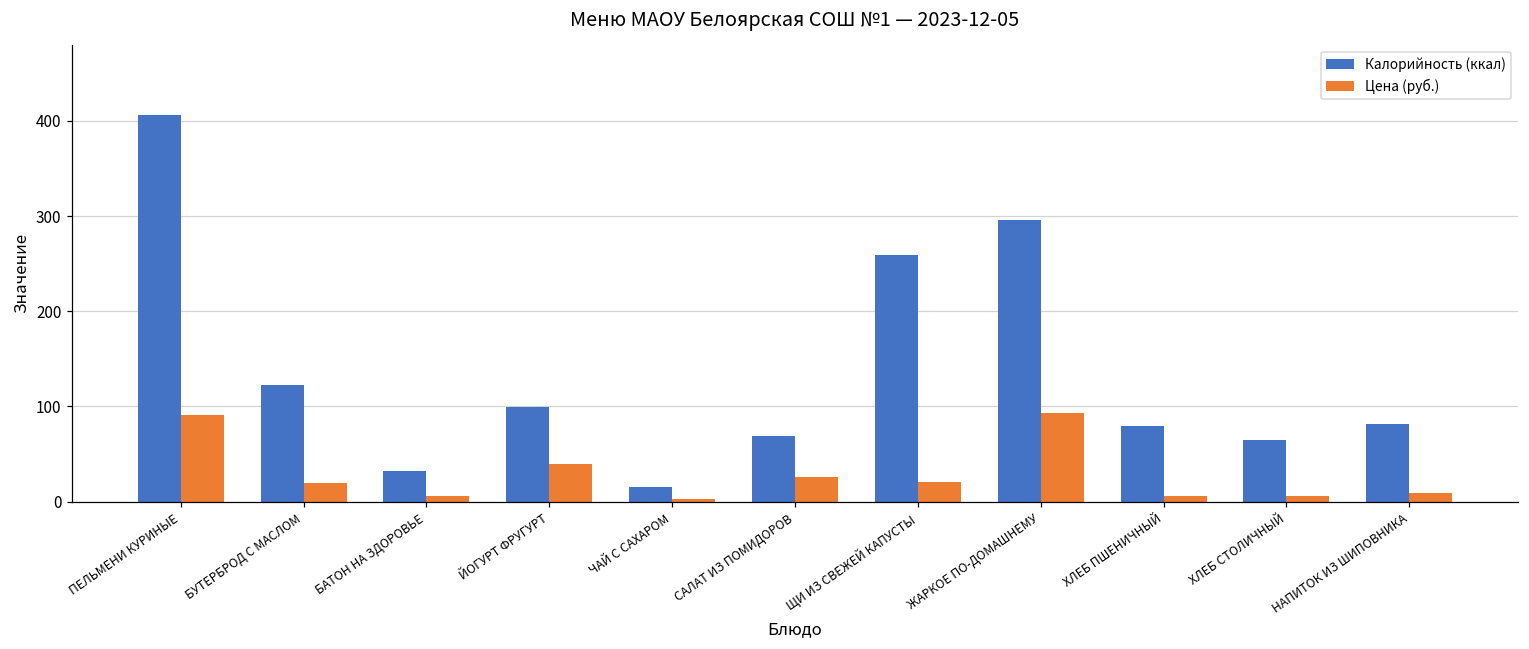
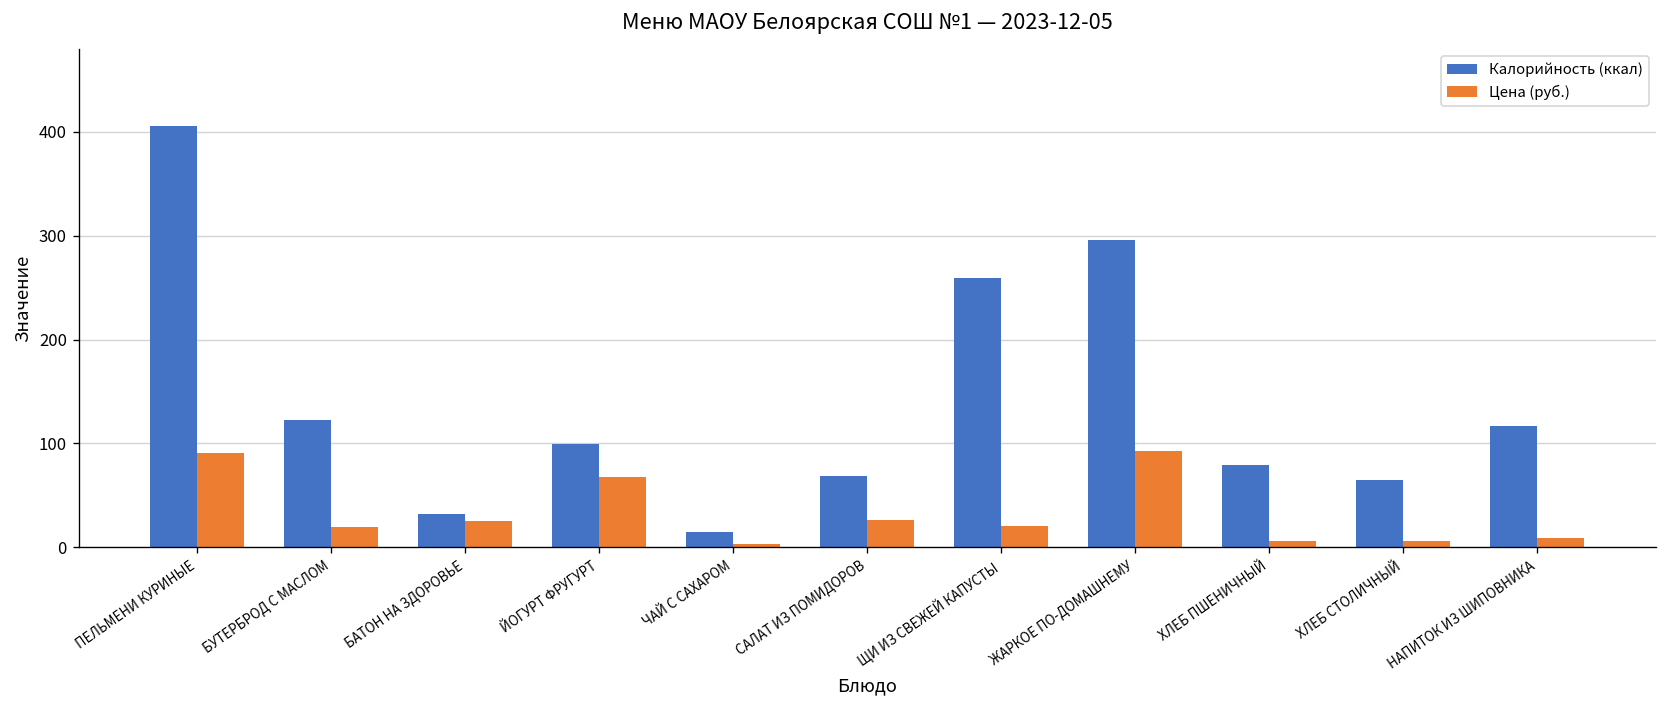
  {
    "Калорийность (ккал)": {
      "ПЕЛЬМЕНИ КУРИНЫЕ": 410,
      "БУТЕРБРОД С МАСЛОМ": 120,
      "БАТОН НА ЗДОРОВЬЕ": 30,
      "ЙОГУРТ ФРУГУРТ": 100,
      "ЧАЙ С САХАРОМ": 20,
      "САЛАТ ИЗ ПОМИДОРОВ": 70,
      "ЩИ ИЗ СВЕЖЕЙ КАПУСТЫ": 260,
      "ЖАРКОЕ ПО-ДОМАШНЕМУ": 300,
      "ХЛЕБ ПШЕНИЧНЫЙ": 80,
      "ХЛЕБ СТОЛИЧНЫЙ": 70,
-     "НАПИТОК ИЗ ШИПОВНИКА": 80
+     "НАПИТОК ИЗ ШИПОВНИКА": 120
    },
    "Цена (руб.)": {
      "ПЕЛЬМЕНИ КУРИНЫЕ": 90,
      "БУТЕРБРОД С МАСЛОМ": 20,
-     "БАТОН НА ЗДОРОВЬЕ": 10,
-     "ЙОГУРТ ФРУГУРТ": 40,
+     "БАТОН НА ЗДОРОВЬЕ": 30,
+     "ЙОГУРТ ФРУГУРТ": 70,
      "САЛАТ ИЗ ПОМИДОРОВ": 30,
      "ЩИ ИЗ СВЕЖЕЙ КАПУСТЫ": 20,
      "ЖАРКОЕ ПО-ДОМАШНЕМУ": 90,
      "ХЛЕБ ПШЕНИЧНЫЙ": 10,
      "ХЛЕБ СТОЛИЧНЫЙ": 10,
      "НАПИТОК ИЗ ШИПОВНИКА": 10
    }
  }
